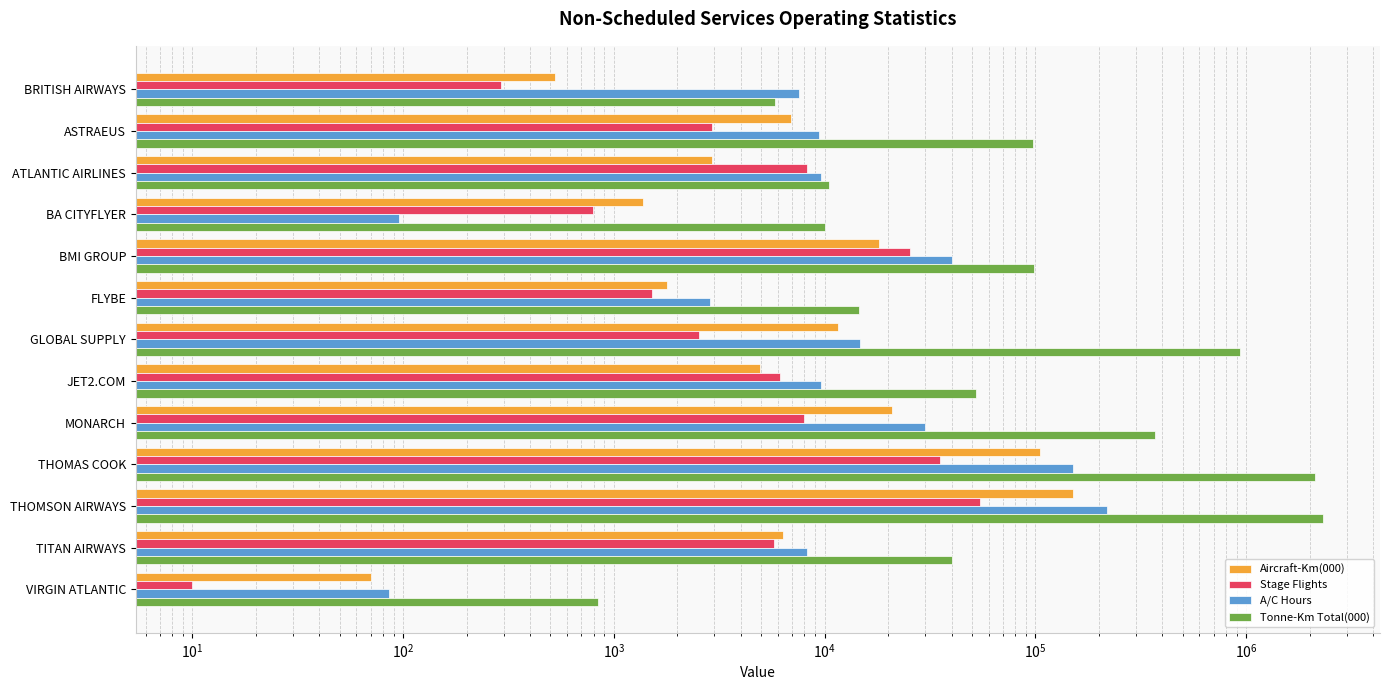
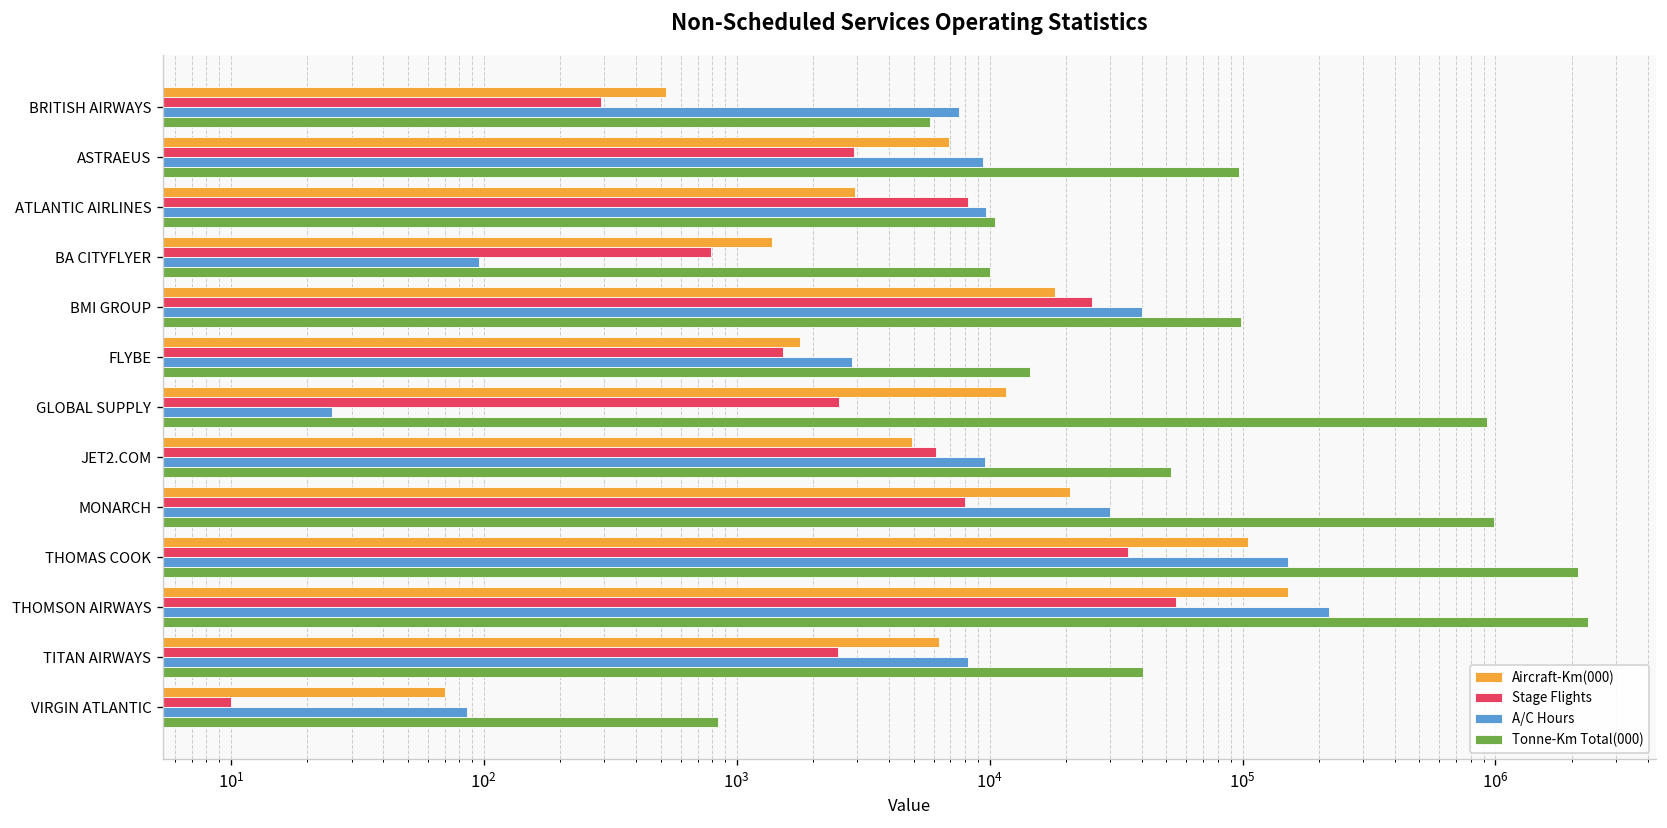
  {
    "Aircraft-Km(000)": {
      "BRITISH AIRWAYS": 530,
      "ASTRAEUS": 6900,
      "ATLANTIC AIRLINES": 2900,
      "BA CITYFLYER": 1400,
      "BMI GROUP": 18000,
      "FLYBE": 1800,
      "GLOBAL SUPPLY": 12000,
      "JET2.COM": 5000,
      "MONARCH": 21000,
      "THOMAS COOK": 110000,
      "THOMSON AIRWAYS": 150000,
      "TITAN AIRWAYS": 6300,
      "VIRGIN ATLANTIC": 70
    },
    "Stage Flights": {
      "BRITISH AIRWAYS": 290,
      "ASTRAEUS": 2900,
      "ATLANTIC AIRLINES": 8200,
      "BA CITYFLYER": 790,
      "BMI GROUP": 25000,
      "FLYBE": 1500,
      "GLOBAL SUPPLY": 2500,
      "JET2.COM": 6200,
      "MONARCH": 8000,
      "THOMAS COOK": 35000,
      "THOMSON AIRWAYS": 54000,
-     "TITAN AIRWAYS": 5700,
+     "TITAN AIRWAYS": 2500,
      "VIRGIN ATLANTIC": 10
    },
    "A/C Hours": {
      "BRITISH AIRWAYS": 7500,
      "ASTRAEUS": 9000,
      "ATLANTIC AIRLINES": 10000,
      "BA CITYFLYER": 100,
      "BMI GROUP": 40000,
      "FLYBE": 2800,
-     "GLOBAL SUPPLY": 15000,
+     "GLOBAL SUPPLY": 25,
      "JET2.COM": 10000,
      "MONARCH": 30000,
      "THOMAS COOK": 150000,
      "THOMSON AIRWAYS": 220000,
      "TITAN AIRWAYS": 8200,
      "VIRGIN ATLANTIC": 86
    },
    "Tonne-Km Total(000)": {
      "BRITISH AIRWAYS": 5800,
      "ASTRAEUS": 100000,
      "ATLANTIC AIRLINES": 10000,
      "BA CITYFLYER": 10000,
      "BMI GROUP": 100000,
      "FLYBE": 14000,
      "GLOBAL SUPPLY": 900000,
      "JET2.COM": 52000,
-     "MONARCH": 370000,
+     "MONARCH": 1000000,
      "THOMAS COOK": 2100000,
      "THOMSON AIRWAYS": 2300000,
      "TITAN AIRWAYS": 40000,
      "VIRGIN ATLANTIC": 840
    }
  }
